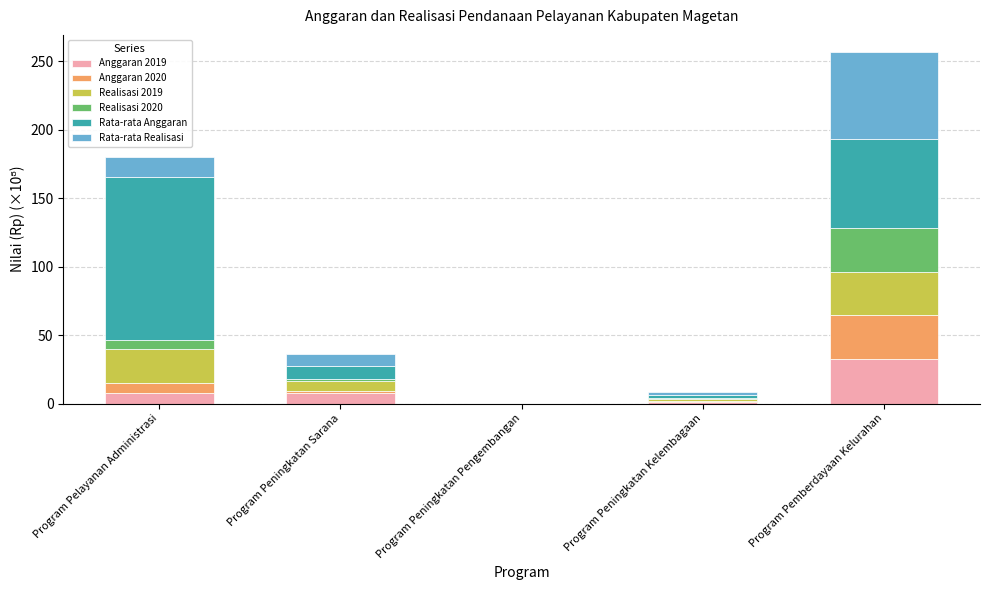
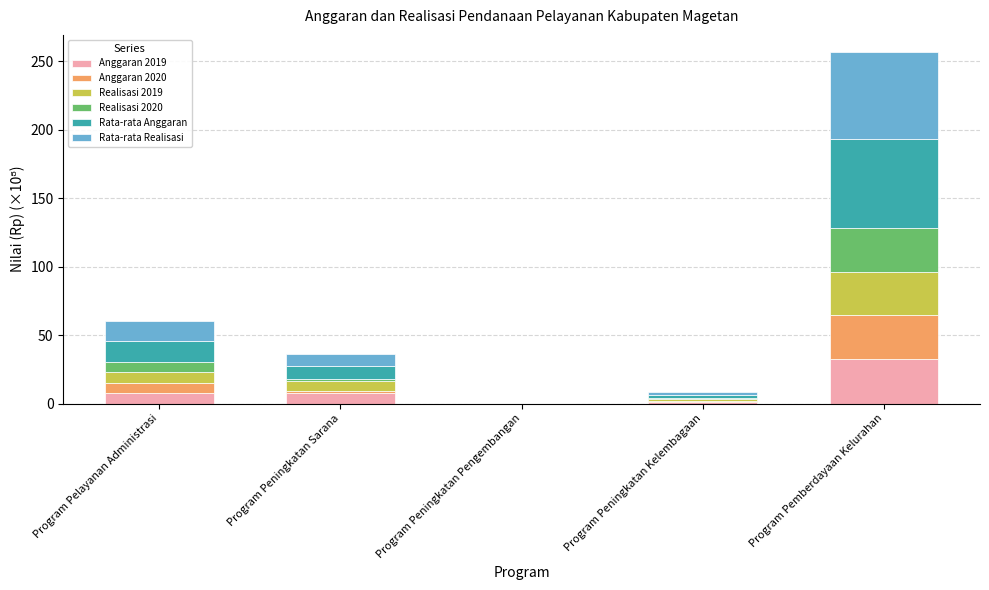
  {
    "Anggaran 2019": {
      "Program Pelayanan Administrasi": 8,
      "Program Peningkatan Sarana": 8,
      "Program Pemberdayaan Kelurahan": 32
    },
    "Anggaran 2020": {
      "Program Pelayanan Administrasi": 7,
      "Program Pemberdayaan Kelurahan": 33
    },
    "Realisasi 2019": {
-     "Program Pelayanan Administrasi": 24,
+     "Program Pelayanan Administrasi": 8,
      "Program Peningkatan Sarana": 7,
      "Program Pemberdayaan Kelurahan": 32
    },
    "Realisasi 2020": {
      "Program Pelayanan Administrasi": 7,
      "Program Pemberdayaan Kelurahan": 32
    },
    "Rata-rata Anggaran": {
-     "Program Pelayanan Administrasi": 119,
+     "Program Pelayanan Administrasi": 15,
      "Program Peningkatan Sarana": 9,
      "Program Peningkatan Kelembagaan": 2,
      "Program Pemberdayaan Kelurahan": 65
    },
    "Rata-rata Realisasi": {
      "Program Pelayanan Administrasi": 15,
      "Program Peningkatan Sarana": 9,
      "Program Peningkatan Kelembagaan": 2,
      "Program Pemberdayaan Kelurahan": 63
    }
  }
